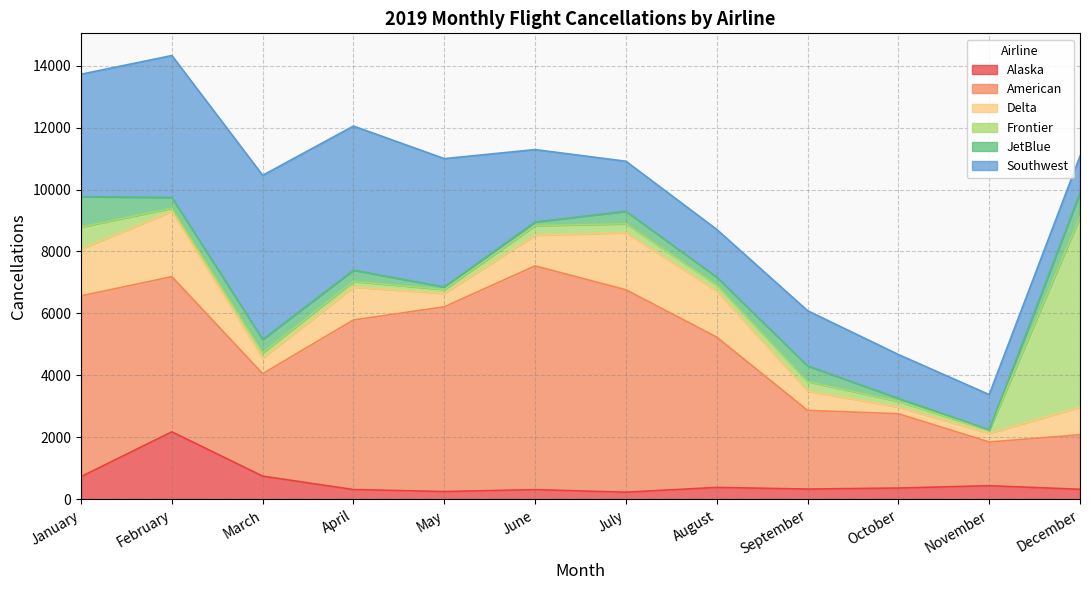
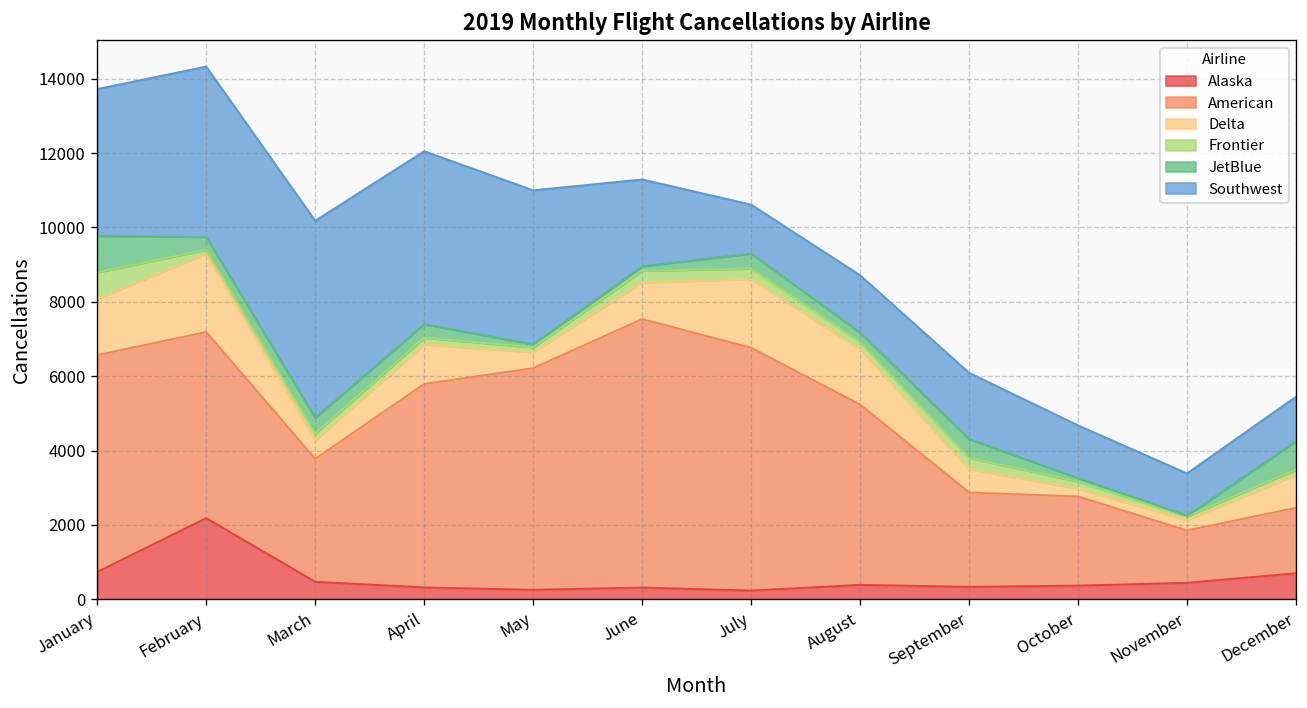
  {
    "Alaska": {
      "January": 700,
      "February": 2200,
-     "March": 800,
+     "March": 500,
      "April": 300,
      "May": 300,
      "June": 300,
      "July": 200,
      "August": 400,
      "September": 300,
      "October": 400,
      "November": 400,
-     "December": 300
+     "December": 700
    },
    "American": {
      "January": 5800,
      "February": 5000,
      "March": 3300,
      "April": 5500,
      "May": 6000,
      "June": 7200,
      "July": 6500,
      "August": 4800,
      "September": 2500,
      "October": 2400,
      "November": 1400,
      "December": 1800
    },
    "Delta": {
      "January": 1500,
      "February": 2100,
      "March": 500,
      "April": 1100,
      "May": 400,
      "June": 1000,
      "July": 1800,
      "August": 1500,
      "September": 600,
      "October": 200,
      "November": 300,
      "December": 900
    },
    "Frontier": {
      "January": 700,
      "February": 100,
      "March": 200,
      "April": 200,
      "June": 300,
      "July": 300,
      "August": 200,
      "September": 300,
      "October": 200,
-     "December": 6100
+     "December": 100
    },
    "JetBlue": {
      "January": 1000,
      "February": 300,
      "March": 400,
      "April": 400,
      "June": 100,
      "July": 400,
      "August": 200,
      "September": 500,
      "October": 100,
      "December": 800
    },
    "Southwest": {
      "January": 3900,
      "February": 4600,
      "March": 5300,
      "April": 4600,
      "May": 4100,
      "June": 2300,
-     "July": 1600,
+     "July": 1300,
      "August": 1500,
      "September": 1800,
      "October": 1400,
      "November": 1100,
      "December": 1200
    }
  }
